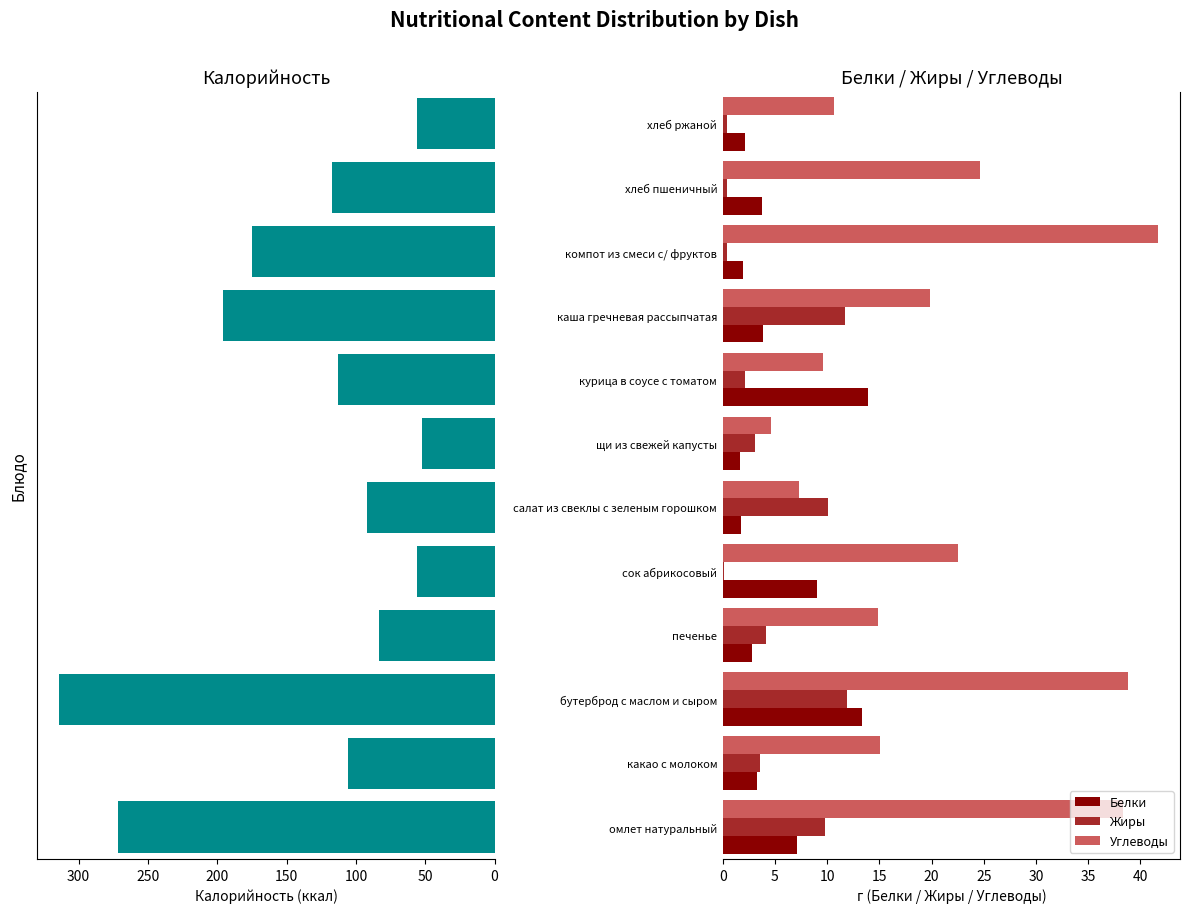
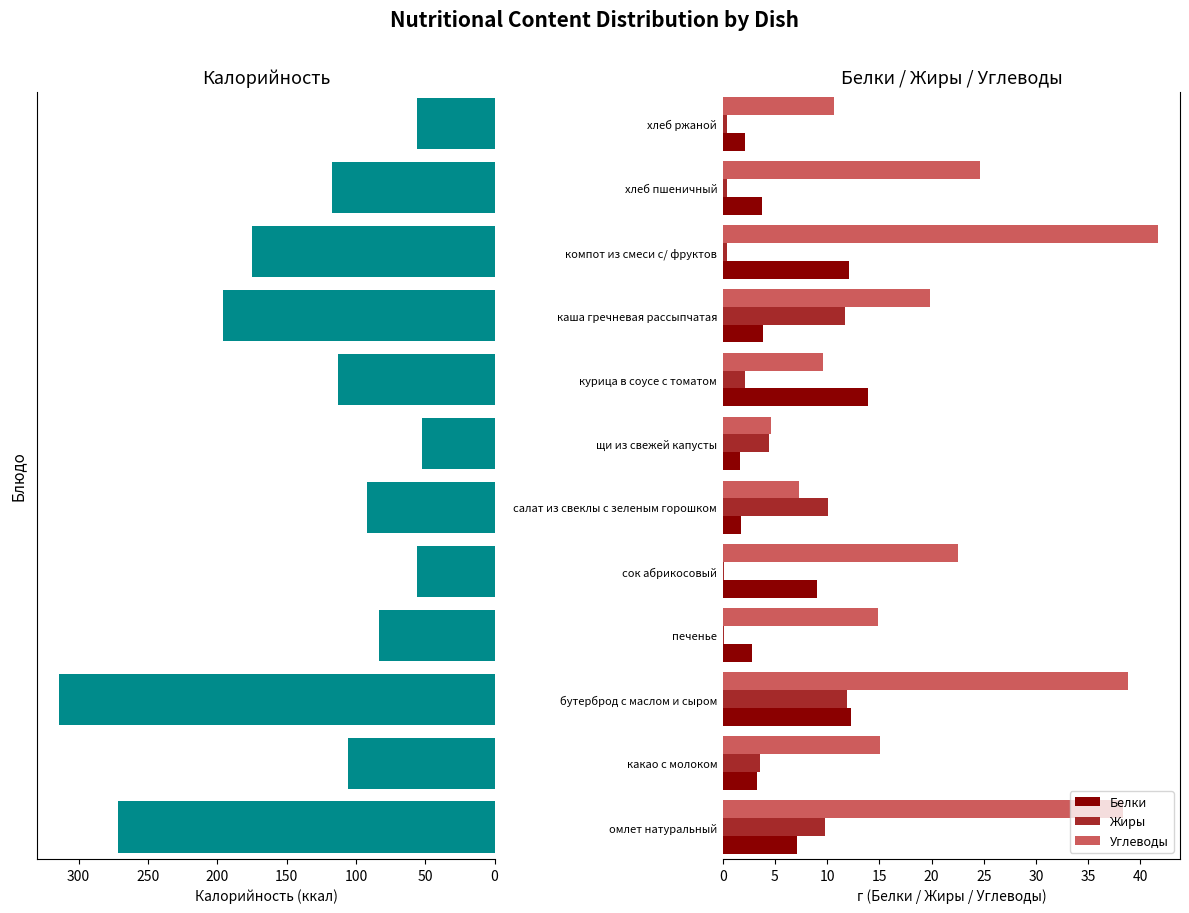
  {
    "Белки / Жиры / Углеводы": {
      "Белки": {
        "хлеб ржаной": 2.1,
        "хлеб пшеничный": 3.8,
-       "компот из смеси с/ фруктов": 2.0,
+       "компот из смеси с/ фруктов": 12.1,
        "каша гречневая рассыпчатая": 3.9,
        "курица в соусе с томатом": 13.9,
        "щи из свежей капусты": 1.6,
        "салат из свеклы с зеленым горошком": 1.7,
        "сок абрикосовый": 9.0,
        "печенье": 2.8,
-       "бутерброд с маслом и сыром": 13.4,
+       "бутерброд с маслом и сыром": 12.3,
        "какао с молоком": 3.2,
        "омлет натуральный": 7.1
      },
      "Жиры": {
        "хлеб ржаной": 0.4,
        "хлеб пшеничный": 0.4,
        "компот из смеси с/ фруктов": 0.4,
        "каша гречневая рассыпчатая": 11.7,
        "курица в соусе с томатом": 2.1,
-       "щи из свежей капусты": 3.1,
+       "щи из свежей капусты": 4.4,
        "салат из свеклы с зеленым горошком": 10.1,
-       "печенье": 4.1,
+       "печенье": 0.1,
        "бутерброд с маслом и сыром": 11.9,
        "какао с молоком": 3.5,
        "омлет натуральный": 9.8
      },
      "Углеводы": {
        "хлеб ржаной": 10.7,
        "хлеб пшеничный": 24.6,
        "компот из смеси с/ фруктов": 41.7,
        "каша гречневая рассыпчатая": 19.9,
        "курица в соусе с томатом": 9.6,
        "щи из свежей капусты": 4.7,
        "салат из свеклы с зеленым горошком": 7.3,
        "сок абрикосовый": 22.5,
        "печенье": 14.9,
        "бутерброд с маслом и сыром": 38.8,
        "какао с молоком": 15.0
      }
    }
  }
